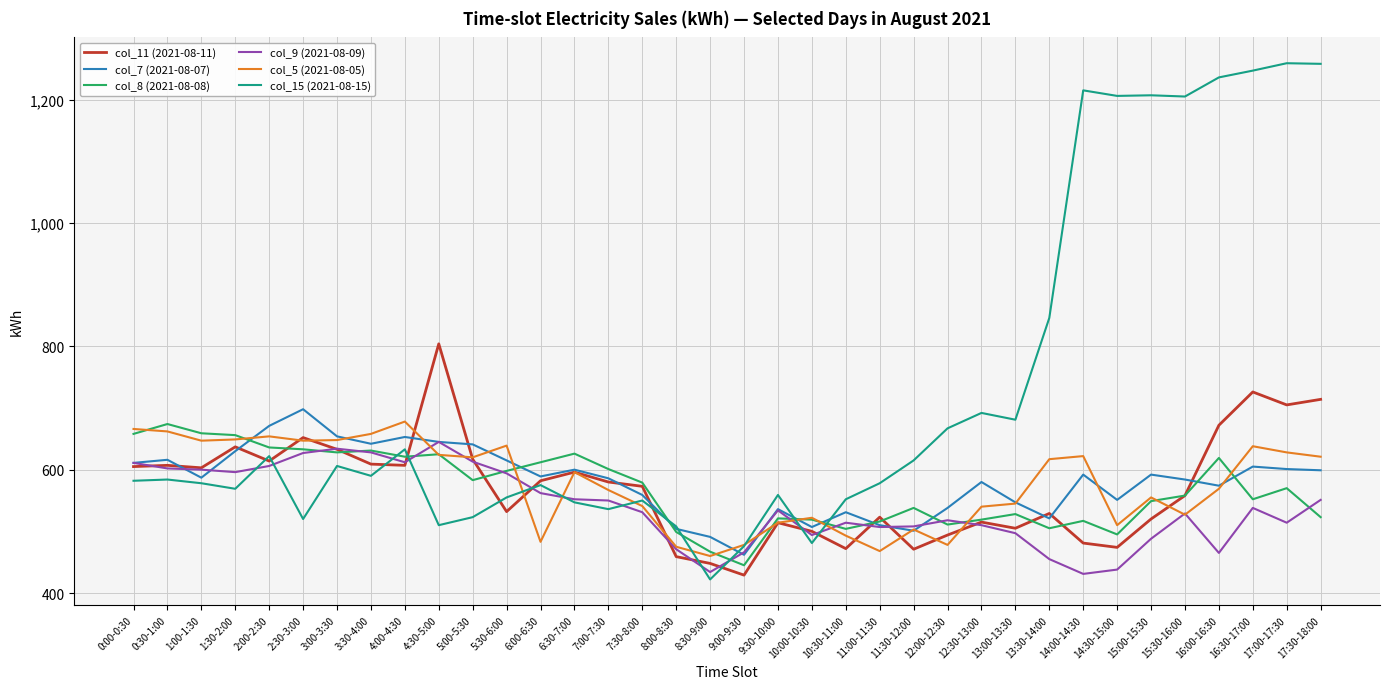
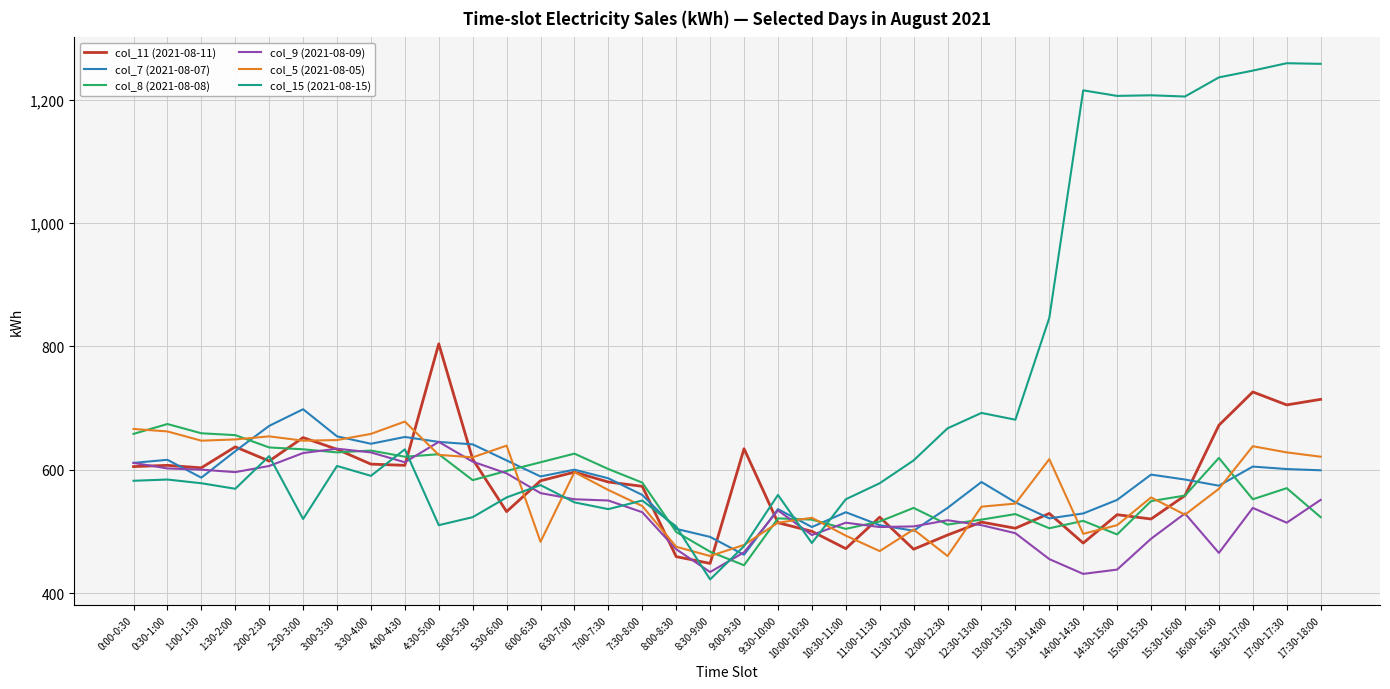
  {
    "col_11 (2021-08-11)": {
      "0:00-0:30": 610,
      "0:30-1:00": 610,
      "1:30-2:00": 640,
      "2:00-2:30": 610,
      "2:30-3:00": 650,
      "3:30-4:00": 610,
      "4:00-4:30": 610,
      "4:30-5:00": 800,
      "5:30-6:00": 530,
      "6:00-6:30": 580,
      "7:00-7:30": 580,
      "7:30-8:00": 570,
      "8:00-8:30": 460,
      "8:30-9:00": 450,
-     "9:00-9:30": 430,
+     "9:00-9:30": 630,
      "10:00-10:30": 500,
      "10:30-11:00": 470,
      "11:00-11:30": 520,
      "11:30-12:00": 470,
      "12:00-12:30": 490,
      "13:00-13:30": 510,
      "13:30-14:00": 530,
      "14:00-14:30": 480,
-     "14:30-15:00": 470,
+     "14:30-15:00": 530,
      "15:00-15:30": 520,
      "16:00-16:30": 670,
      "16:30-17:00": 730,
      "17:00-17:30": 710,
      "17:30-18:00": 710
    },
    "col_7 (2021-08-07)": {
      "0:30-1:00": 620,
      "1:00-1:30": 590,
      "1:30-2:00": 630,
      "2:00-2:30": 670,
      "2:30-3:00": 700,
      "3:00-3:30": 650,
      "3:30-4:00": 640,
      "4:00-4:30": 650,
      "5:00-5:30": 640,
      "5:30-6:00": 620,
      "6:00-6:30": 590,
      "7:00-7:30": 590,
      "7:30-8:00": 560,
      "8:30-9:00": 490,
      "10:00-10:30": 510,
      "10:30-11:00": 530,
      "12:00-12:30": 540,
      "12:30-13:00": 580,
      "13:30-14:00": 520,
-     "14:00-14:30": 590,
+     "14:00-14:30": 530,
      "14:30-15:00": 550,
      "15:00-15:30": 590,
      "15:30-16:00": 580,
      "16:00-16:30": 570,
      "16:30-17:00": 610,
      "17:00-17:30": 600,
      "17:30-18:00": 600
    },
    "col_9 (2021-08-09)": {
      "0:30-1:00": 600,
      "1:30-2:00": 600,
      "2:00-2:30": 610,
      "2:30-3:00": 630,
      "4:00-4:30": 610,
      "6:00-6:30": 560,
      "6:30-7:00": 550,
      "7:00-7:30": 550,
      "7:30-8:00": 530,
      "8:30-9:00": 430,
      "10:00-10:30": 490,
      "10:30-11:00": 510,
      "11:30-12:00": 510,
      "12:00-12:30": 520,
      "12:30-13:00": 510,
      "13:00-13:30": 500,
      "13:30-14:00": 460,
      "14:00-14:30": 430,
      "14:30-15:00": 440,
      "15:00-15:30": 490,
      "16:00-16:30": 470,
      "16:30-17:00": 540,
      "17:00-17:30": 510,
      "17:30-18:00": 550
    },
    "col_5 (2021-08-05)": {
      "0:00-0:30": 670,
      "0:30-1:00": 660,
      "1:00-1:30": 650,
      "1:30-2:00": 650,
      "2:00-2:30": 650,
      "2:30-3:00": 650,
      "3:00-3:30": 650,
      "3:30-4:00": 660,
      "4:00-4:30": 680,
      "5:30-6:00": 640,
      "6:00-6:30": 480,
      "7:00-7:30": 570,
      "7:30-8:00": 540,
      "8:30-9:00": 460,
      "10:30-11:00": 490,
      "11:00-11:30": 470,
-     "12:00-12:30": 480,
+     "12:00-12:30": 460,
      "12:30-13:00": 540,
      "13:30-14:00": 620,
-     "14:00-14:30": 620,
+     "14:00-14:30": 500,
      "14:30-15:00": 510,
      "15:00-15:30": 560,
      "16:00-16:30": 570,
      "16:30-17:00": 640,
      "17:00-17:30": 630,
      "17:30-18:00": 620
    }
  }
